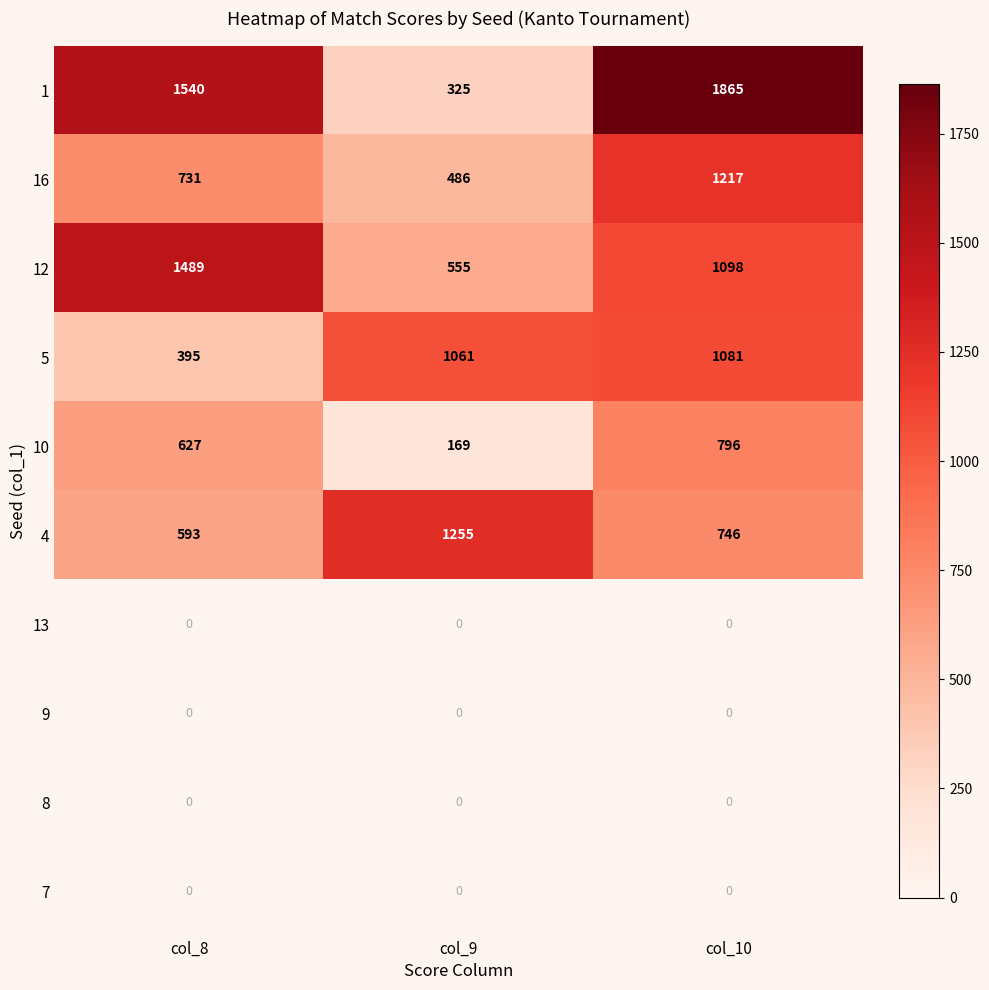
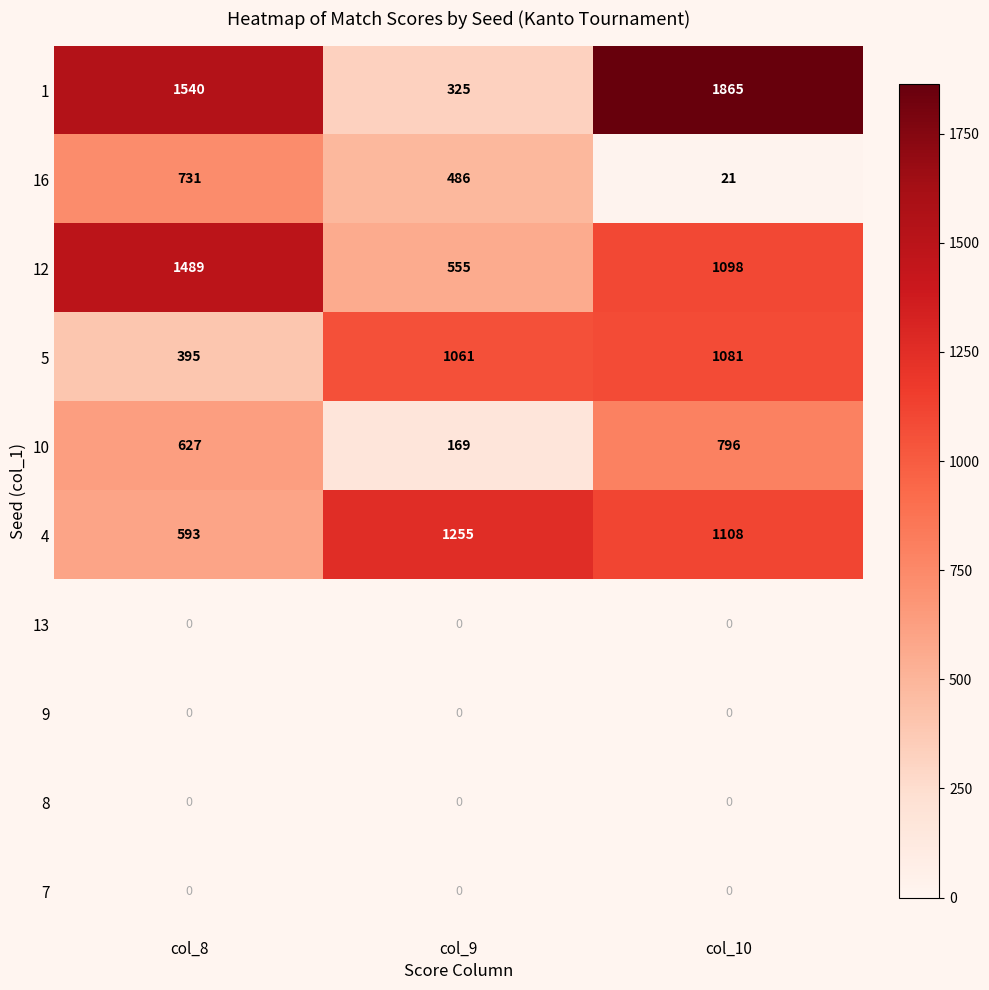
  {
    "1": {
      "col_8": 1540,
      "col_9": 325,
      "col_10": 1865
    },
    "16": {
      "col_8": 731,
      "col_9": 486,
-     "col_10": 1217
+     "col_10": 21
    },
    "12": {
      "col_8": 1489,
      "col_9": 555,
      "col_10": 1098
    },
    "5": {
      "col_8": 395,
      "col_9": 1061,
      "col_10": 1081
    },
    "10": {
      "col_8": 627,
      "col_9": 169,
      "col_10": 796
    },
    "4": {
      "col_8": 593,
      "col_9": 1255,
-     "col_10": 746
+     "col_10": 1108
    },
    "13": {
      "col_8": 0,
      "col_9": 0,
      "col_10": 0
    },
    "9": {
      "col_8": 0,
      "col_9": 0,
      "col_10": 0
    },
    "8": {
      "col_8": 0,
      "col_9": 0,
      "col_10": 0
    },
    "7": {
      "col_8": 0,
      "col_9": 0,
      "col_10": 0
    }
  }
